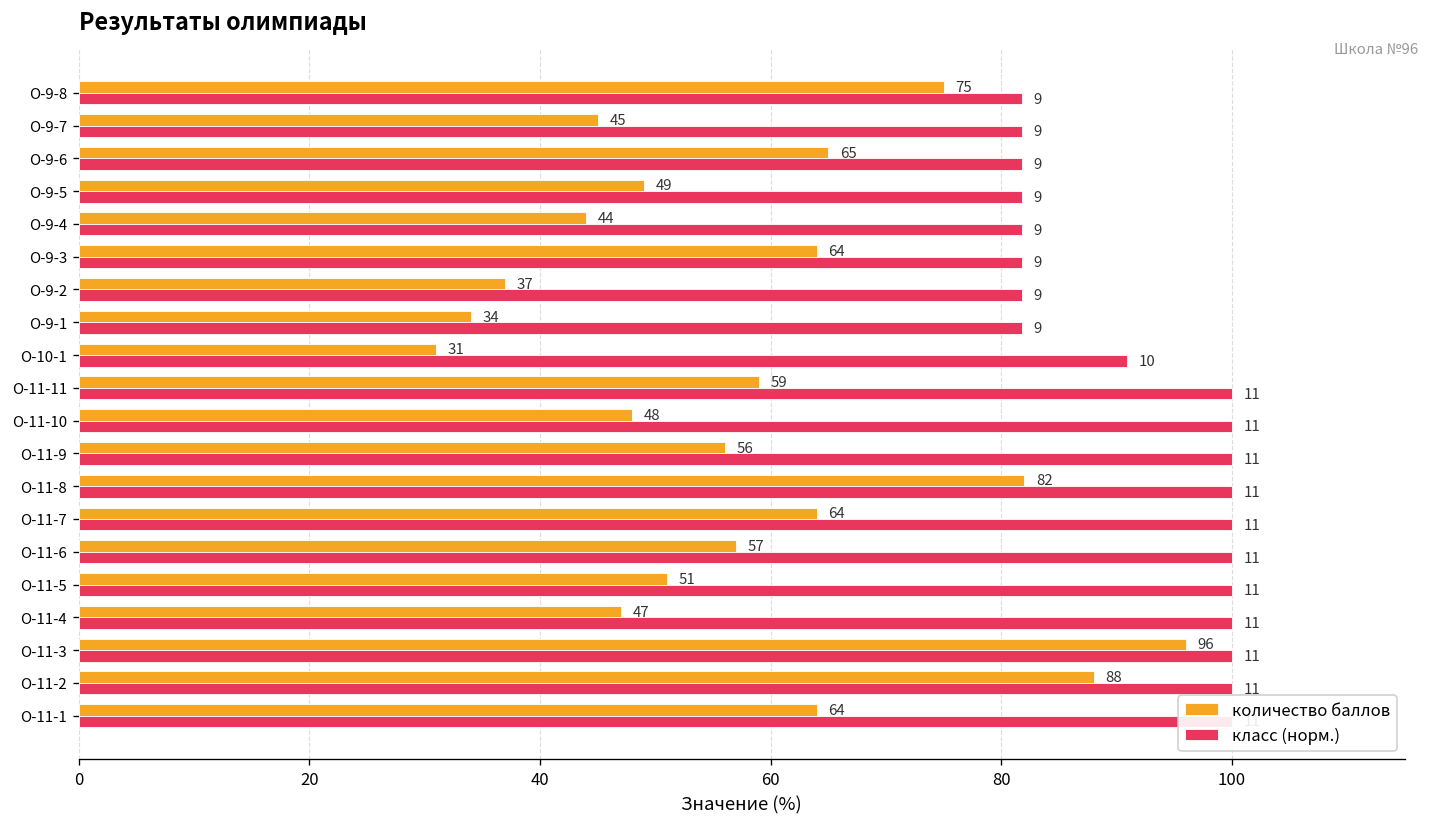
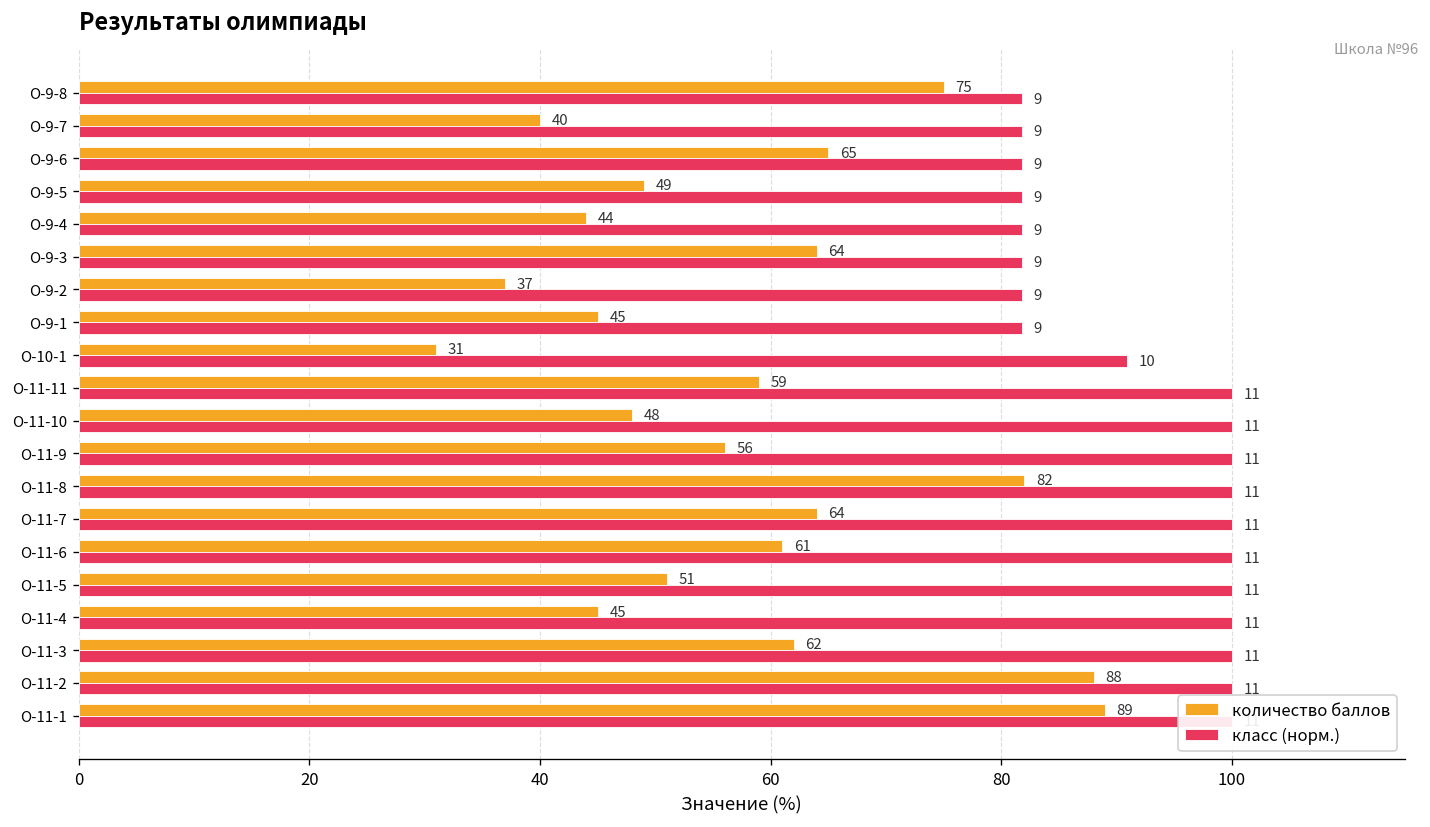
  {
    "количество баллов": {
      "О-9-8": 75,
-     "О-9-7": 45,
+     "О-9-7": 40,
      "О-9-6": 65,
      "О-9-5": 49,
      "О-9-4": 44,
      "О-9-3": 64,
      "О-9-2": 37,
-     "О-9-1": 34,
+     "О-9-1": 45,
      "О-10-1": 31,
      "О-11-11": 59,
      "О-11-10": 48,
      "О-11-9": 56,
      "О-11-8": 82,
      "О-11-7": 64,
-     "О-11-6": 57,
+     "О-11-6": 61,
      "О-11-5": 51,
-     "О-11-4": 47,
-     "О-11-3": 96,
+     "О-11-4": 45,
+     "О-11-3": 62,
      "О-11-2": 88,
-     "О-11-1": 64
+     "О-11-1": 89
    }
  }
